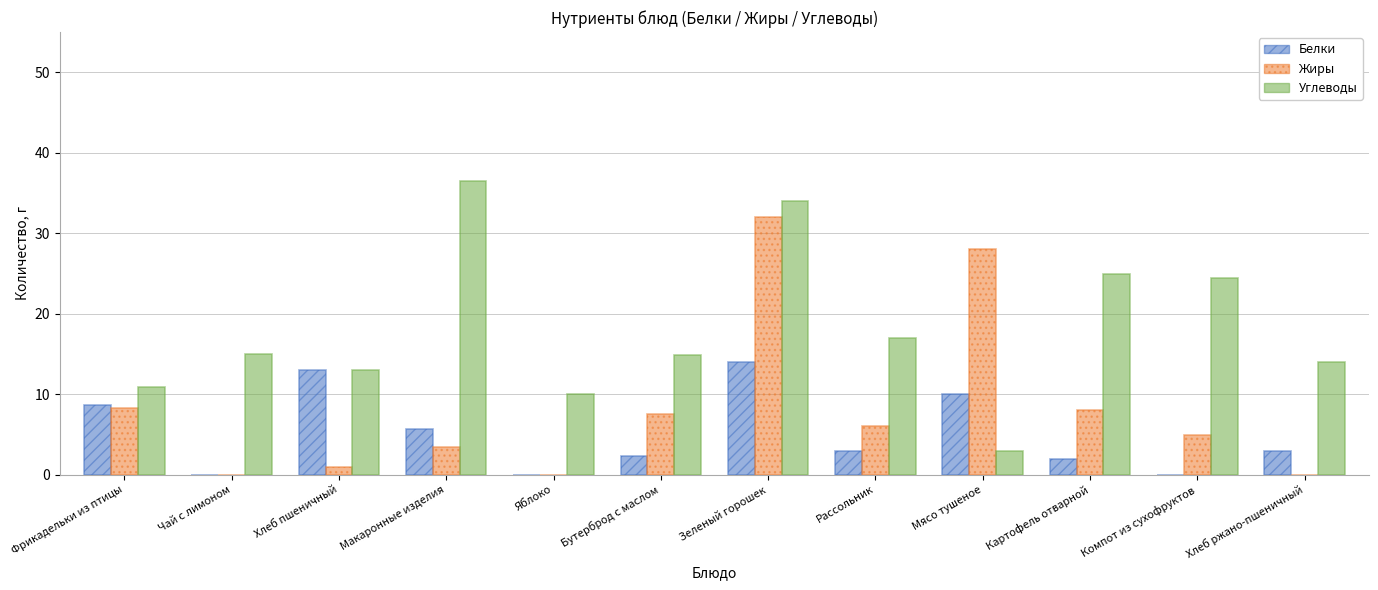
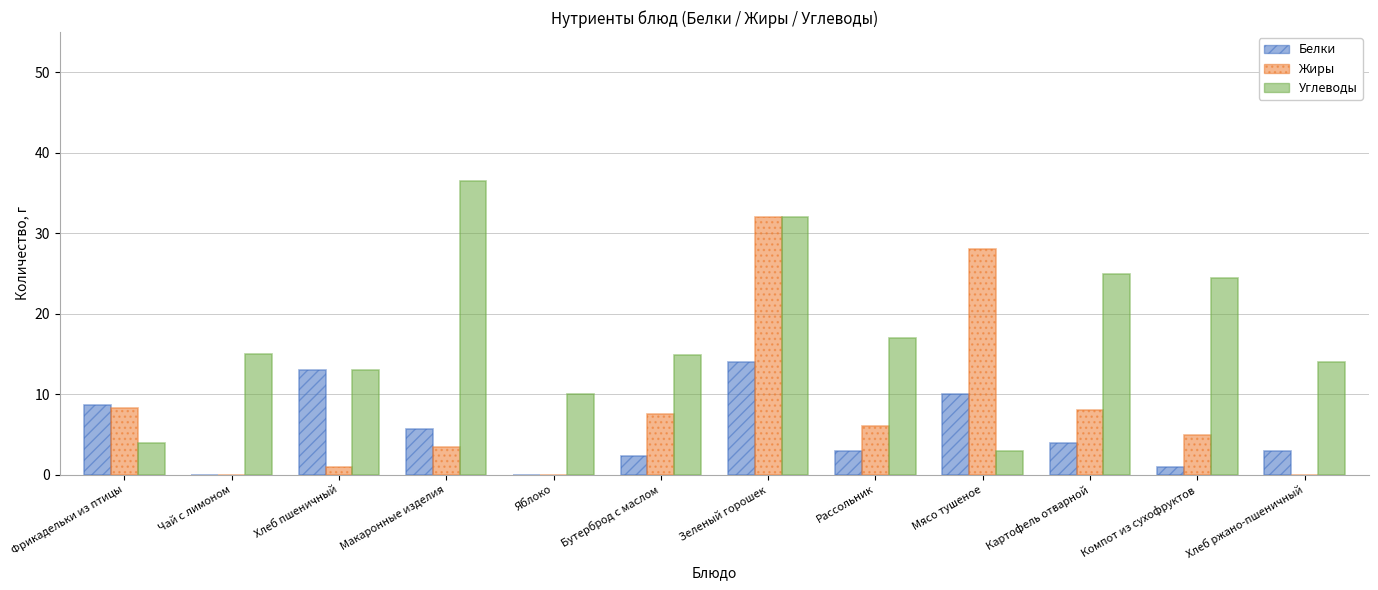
  {
    "Белки": {
      "Фрикадельки из птицы": 9,
      "Чай с лимоном": 0,
      "Хлеб пшеничный": 13,
      "Макаронные изделия": 6,
      "Яблоко": 0,
      "Бутерброд с маслом": 2,
      "Зеленый горошек": 14,
      "Рассольник": 3,
      "Мясо тушеное": 10,
-     "Картофель отварной": 2,
-     "Компот из сухофруктов": 0,
+     "Картофель отварной": 4,
+     "Компот из сухофруктов": 1,
      "Хлеб ржано-пшеничный": 3
    },
    "Жиры": {
      "Фрикадельки из птицы": 8,
      "Чай с лимоном": 0,
      "Хлеб пшеничный": 1,
      "Макаронные изделия": 3,
      "Яблоко": 0,
      "Бутерброд с маслом": 7,
      "Зеленый горошек": 32,
      "Рассольник": 6,
      "Мясо тушеное": 28,
      "Картофель отварной": 8,
      "Компот из сухофруктов": 5,
      "Хлеб ржано-пшеничный": 0
    },
    "Углеводы": {
-     "Фрикадельки из птицы": 11,
+     "Фрикадельки из птицы": 4,
      "Чай с лимоном": 15,
      "Хлеб пшеничный": 13,
      "Макаронные изделия": 36,
      "Яблоко": 10,
      "Бутерброд с маслом": 15,
-     "Зеленый горошек": 34,
+     "Зеленый горошек": 32,
      "Рассольник": 17,
      "Мясо тушеное": 3,
      "Картофель отварной": 25,
      "Компот из сухофруктов": 24,
      "Хлеб ржано-пшеничный": 14
    }
  }
